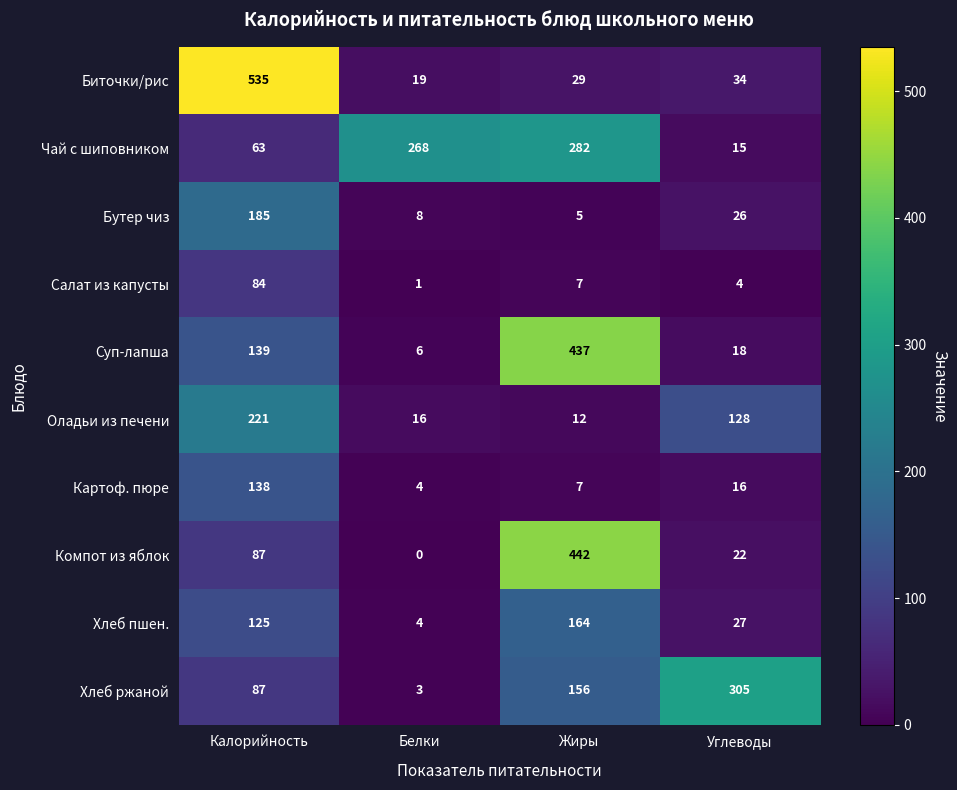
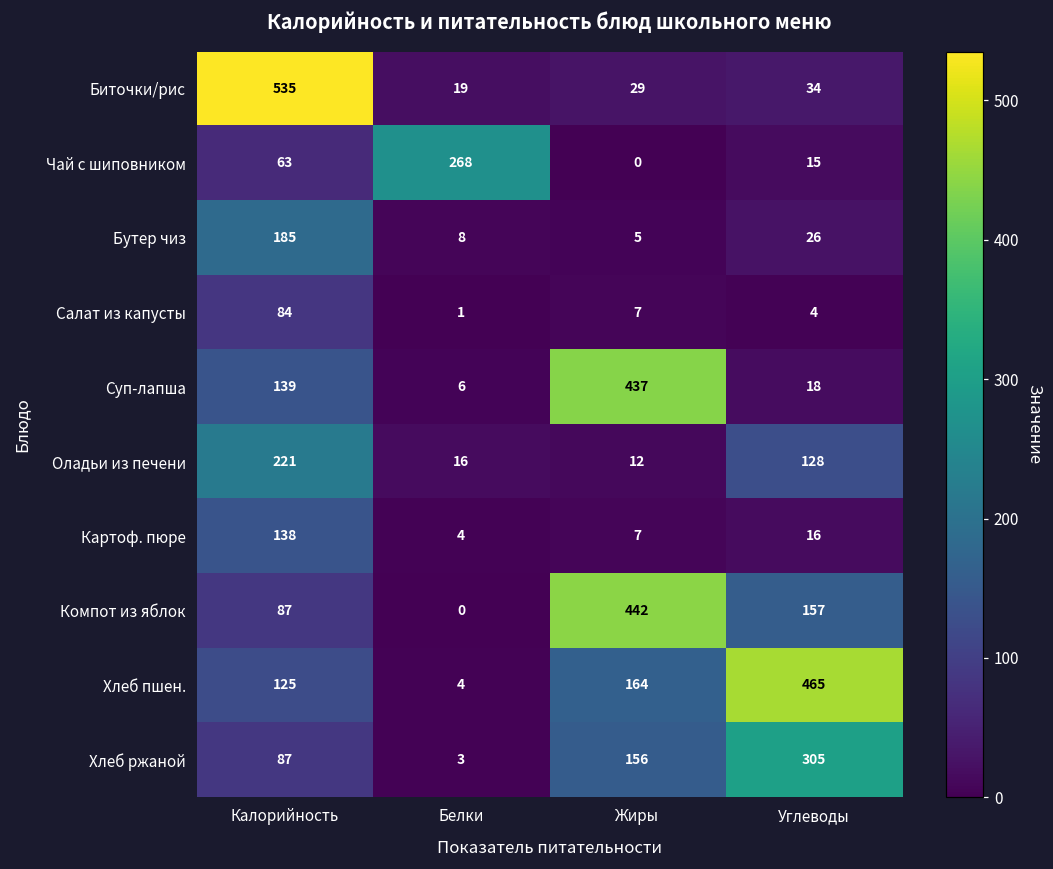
  {
    "Биточки/рис": {
      "Калорийность": 535,
      "Белки": 19,
      "Жиры": 29,
      "Углеводы": 34
    },
    "Чай с шиповником": {
      "Калорийность": 63,
      "Белки": 268,
-     "Жиры": 282,
+     "Жиры": 0,
      "Углеводы": 15
    },
    "Бутер чиз": {
      "Калорийность": 185,
      "Белки": 8,
      "Жиры": 5,
      "Углеводы": 26
    },
    "Салат из капусты": {
      "Калорийность": 84,
      "Белки": 1,
      "Жиры": 7,
      "Углеводы": 4
    },
    "Суп-лапша": {
      "Калорийность": 139,
      "Белки": 6,
      "Жиры": 437,
      "Углеводы": 18
    },
    "Оладьи из печени": {
      "Калорийность": 221,
      "Белки": 16,
      "Жиры": 12,
      "Углеводы": 128
    },
    "Картоф. пюре": {
      "Калорийность": 138,
      "Белки": 4,
      "Жиры": 7,
      "Углеводы": 16
    },
    "Компот из яблок": {
      "Калорийность": 87,
      "Белки": 0,
      "Жиры": 442,
-     "Углеводы": 22
+     "Углеводы": 157
    },
    "Хлеб пшен.": {
      "Калорийность": 125,
      "Белки": 4,
      "Жиры": 164,
-     "Углеводы": 27
+     "Углеводы": 465
    },
    "Хлеб ржаной": {
      "Калорийность": 87,
      "Белки": 3,
      "Жиры": 156,
      "Углеводы": 305
    }
  }
